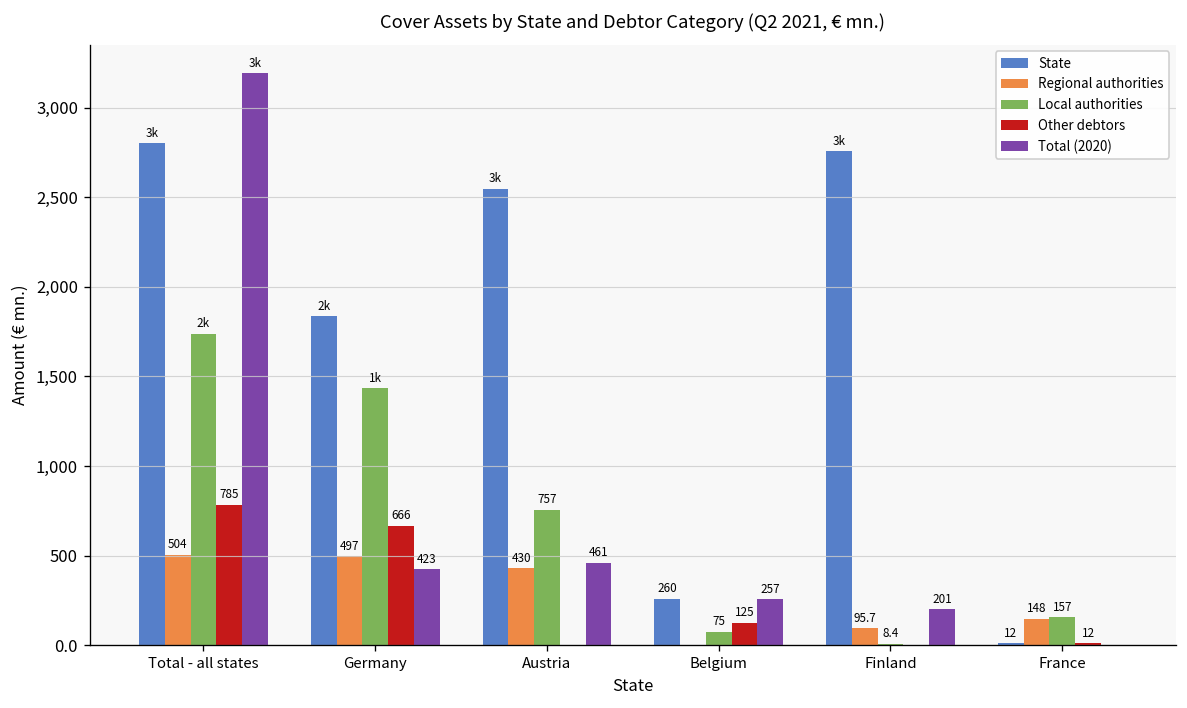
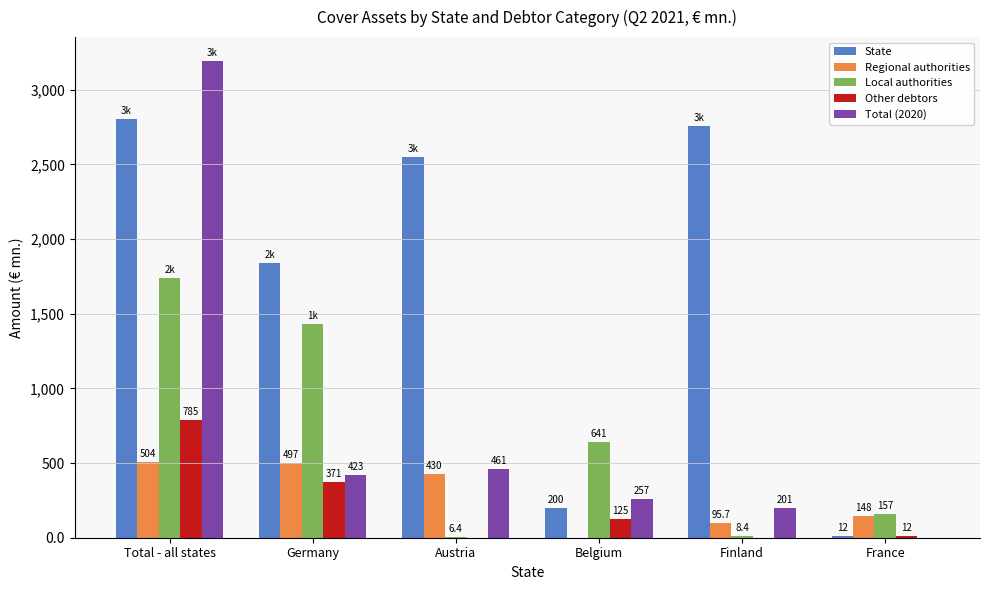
  {
    "State": {
      "Total - all states": "3k",
      "Germany": "2k",
      "Austria": "3k",
-     "Belgium": "260",
+     "Belgium": "200",
      "Finland": "3k",
      "France": "12"
    },
    "Regional authorities": {
      "Total - all states": "504",
      "Germany": "497",
      "Austria": "430",
      "Finland": "95.7",
      "France": "148"
    },
    "Local authorities": {
      "Total - all states": "2k",
      "Germany": "1k",
-     "Austria": "757",
-     "Belgium": "75",
+     "Austria": "6.4",
+     "Belgium": "641",
      "Finland": "8.4",
      "France": "157"
    },
    "Other debtors": {
      "Total - all states": "785",
-     "Germany": "666",
+     "Germany": "371",
      "Belgium": "125",
      "France": "12"
    },
    "Total (2020)": {
      "Total - all states": "3k",
      "Germany": "423",
      "Austria": "461",
      "Belgium": "257",
      "Finland": "201"
    }
  }
